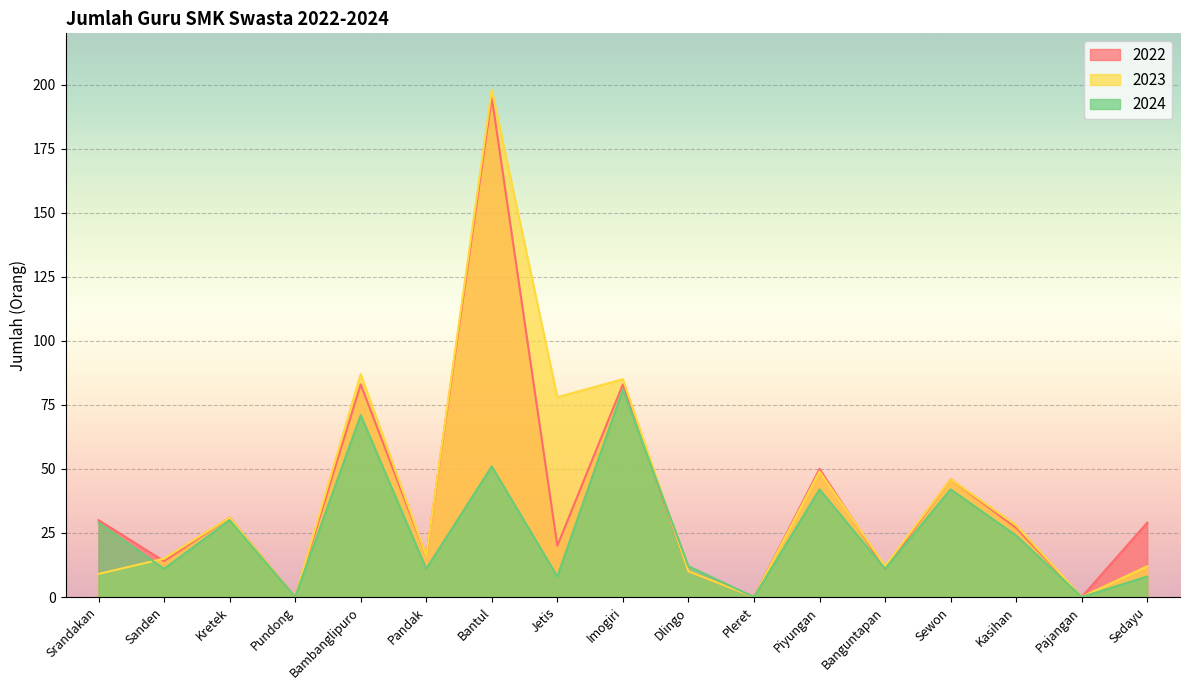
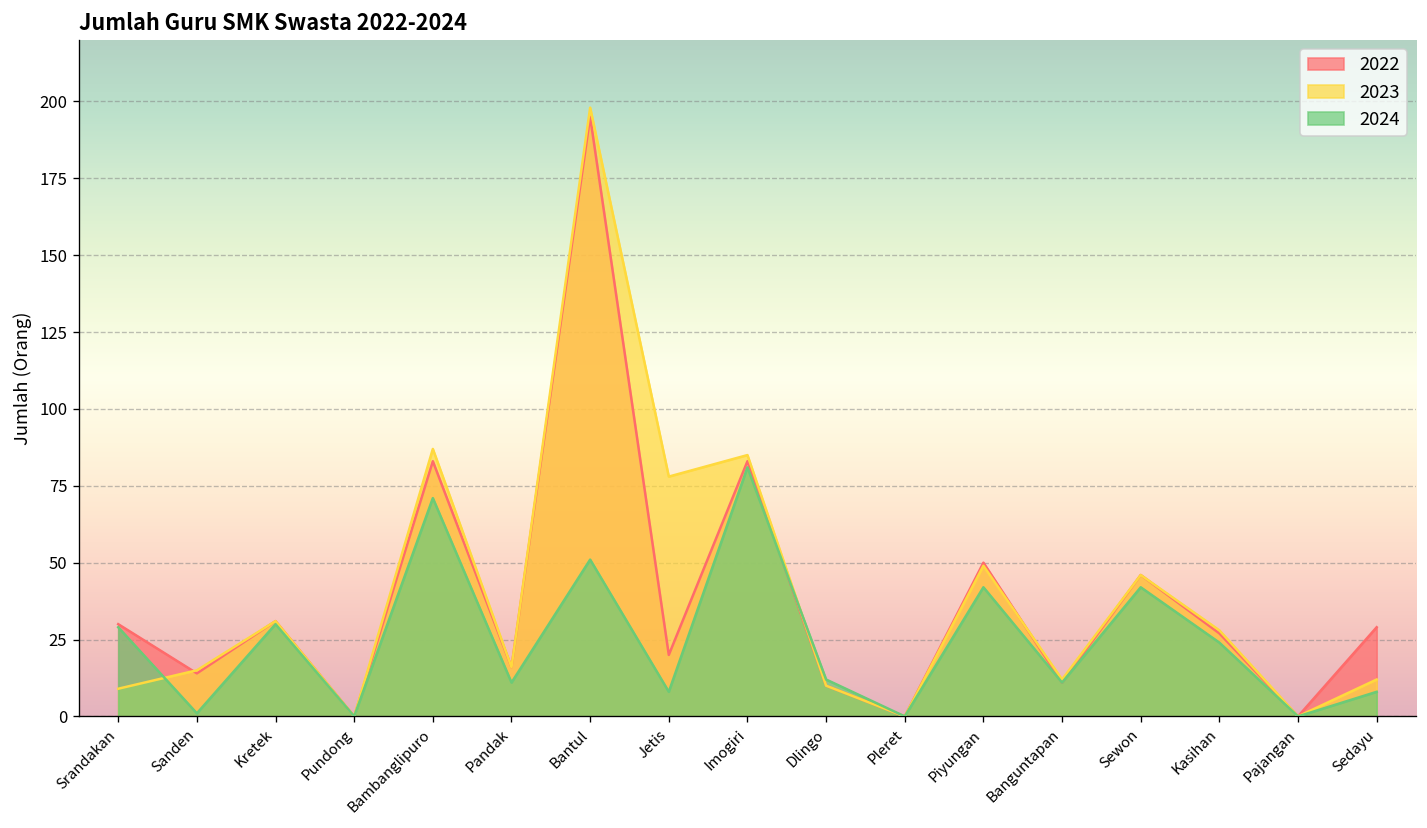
  {
    "2022": {
      "Srandakan": 30,
      "Bambanglipuro": 83,
      "Bantul": 195,
      "Jetis": 20,
      "Imogiri": 83,
      "Piyungan": 50,
      "Sedayu": 29
    },
    "2023": {
      "Srandakan": 9,
      "Bambanglipuro": 87,
      "Bantul": 198,
      "Jetis": 78,
      "Imogiri": 85,
      "Piyungan": 49,
      "Sedayu": 12
    },
    "2024": {
      "Srandakan": 29,
-     "Sanden": 11,
+     "Sanden": 1,
      "Bambanglipuro": 71,
      "Pandak": 11,
      "Bantul": 51,
      "Jetis": 8,
      "Imogiri": 81,
      "Dlingo": 12,
      "Piyungan": 42,
      "Sewon": 42,
      "Kasihan": 24,
      "Sedayu": 8
    }
  }
